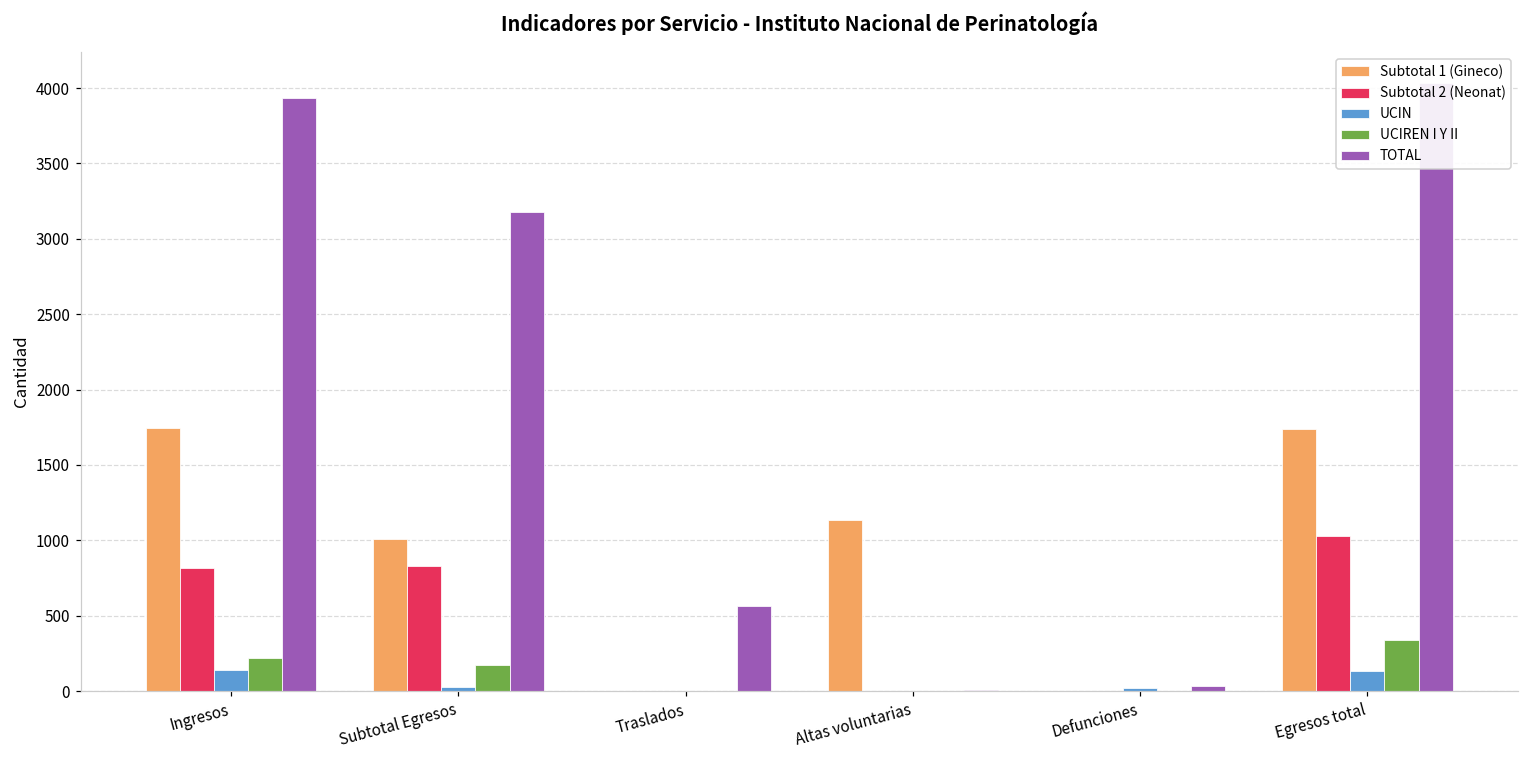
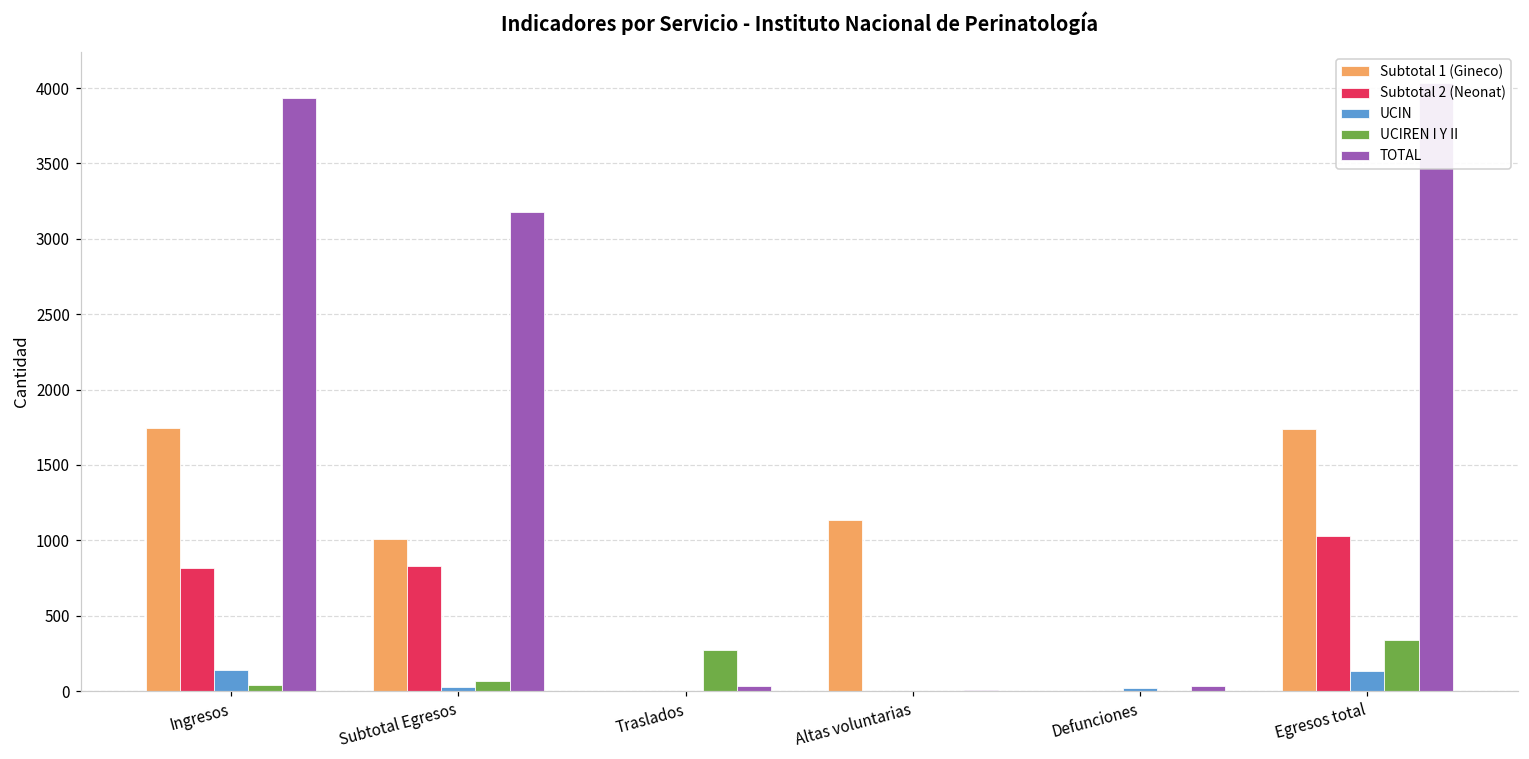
  {
    "Subtotal 1 (Gineco)": {
      "Ingresos": 1740,
      "Subtotal Egresos": 1010,
      "Altas voluntarias": 1130,
      "Defunciones": 0,
      "Egresos total": 1740
    },
    "Subtotal 2 (Neonat)": {
      "Ingresos": 820,
      "Subtotal Egresos": 830,
      "Traslados": 0,
      "Egresos total": 1030
    },
    "UCIN": {
      "Ingresos": 140,
      "Subtotal Egresos": 30,
      "Altas voluntarias": 0,
      "Defunciones": 20,
      "Egresos total": 140
    },
    "UCIREN I Y II": {
-     "Ingresos": 220,
-     "Subtotal Egresos": 170,
-     "Traslados": 0,
+     "Ingresos": 40,
+     "Subtotal Egresos": 70,
+     "Traslados": 270,
      "Altas voluntarias": 0,
      "Egresos total": 340
    },
    "TOTAL": {
      "Ingresos": 3940,
      "Subtotal Egresos": 3180,
-     "Traslados": 570,
+     "Traslados": 40,
      "Defunciones": 40
    }
  }
